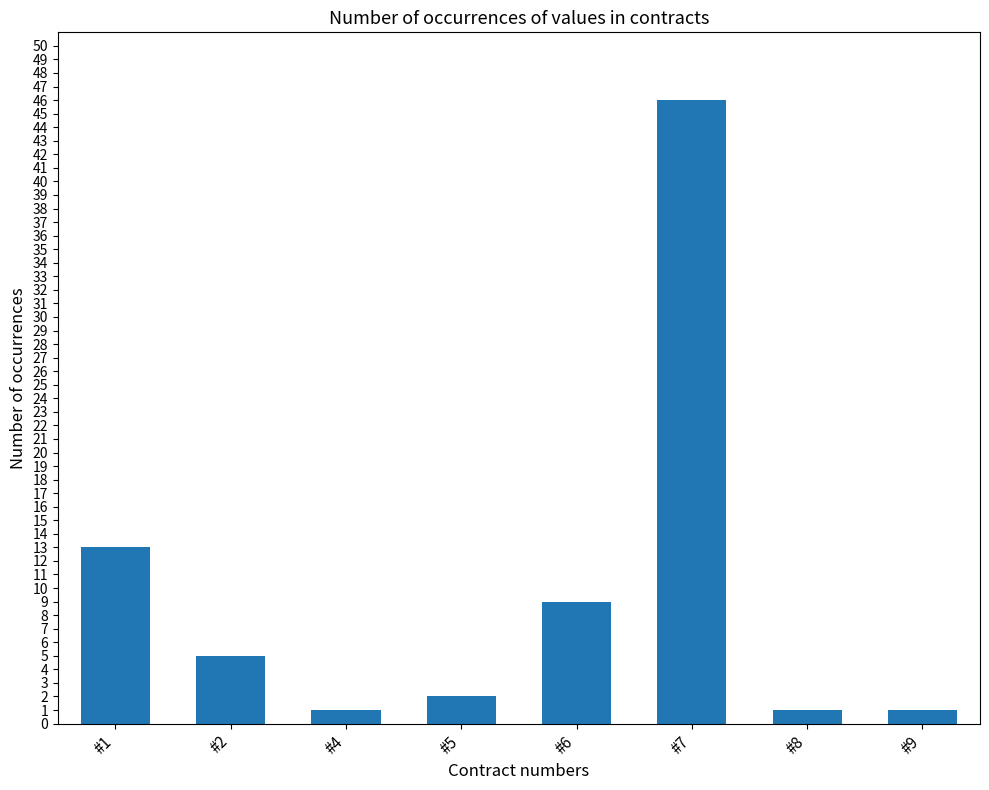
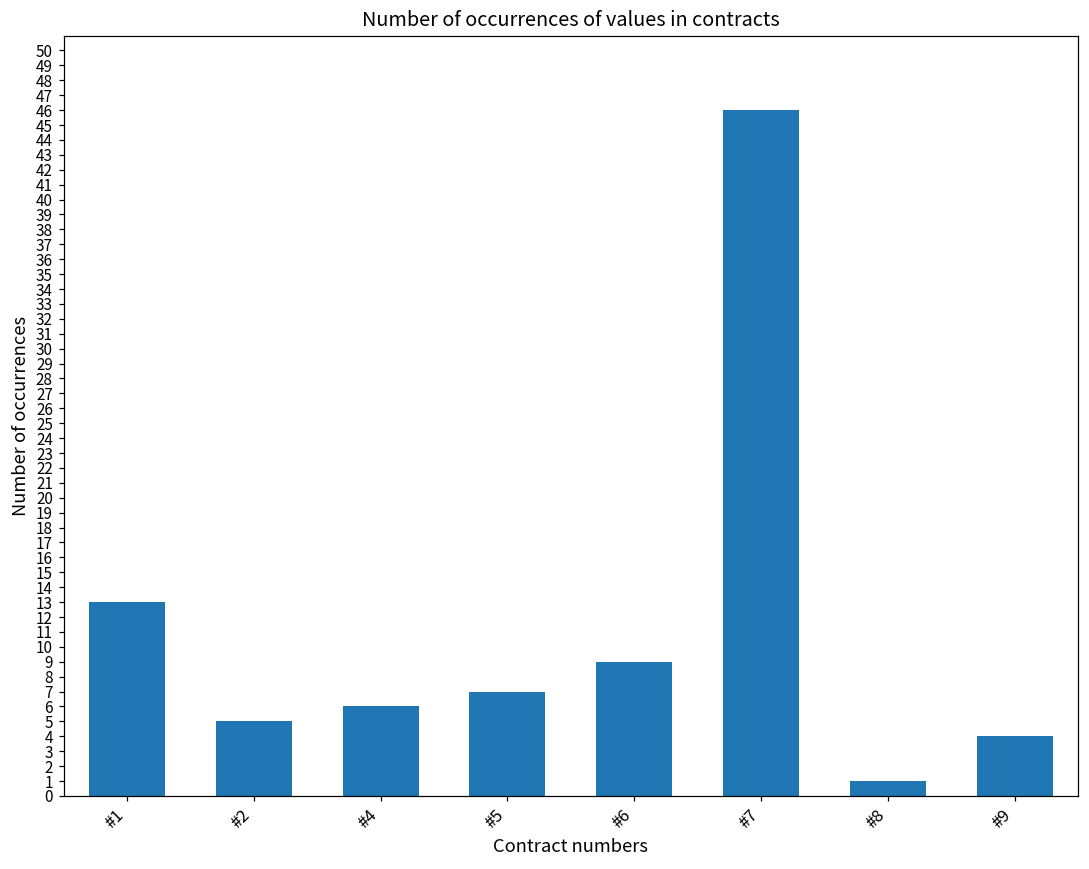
  {
    "#1": 13,
    "#2": 5,
-   "#4": 1,
-   "#5": 2,
+   "#4": 6,
+   "#5": 7,
    "#6": 9,
    "#7": 46,
    "#8": 1,
-   "#9": 1
+   "#9": 4
  }
